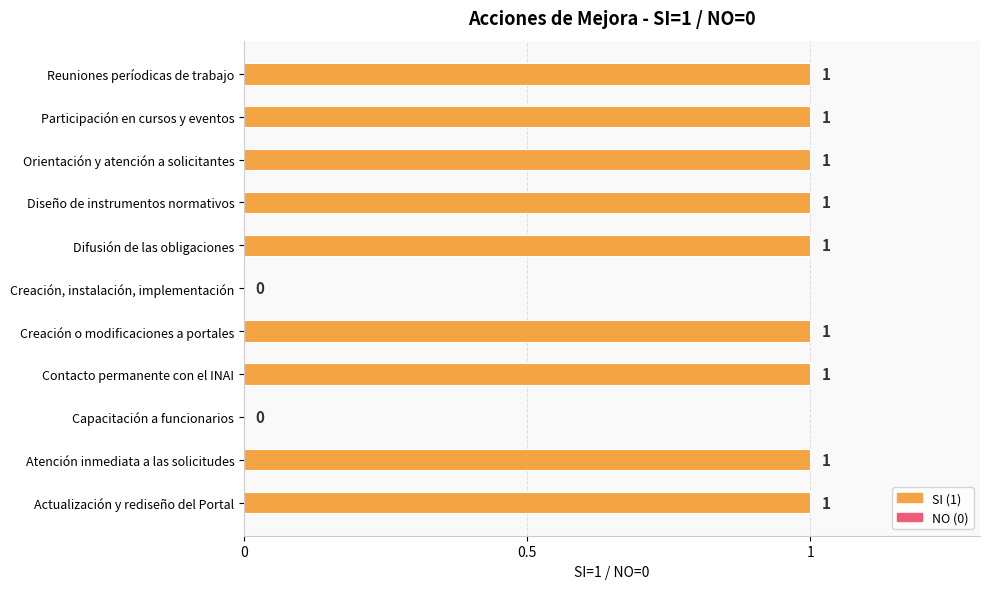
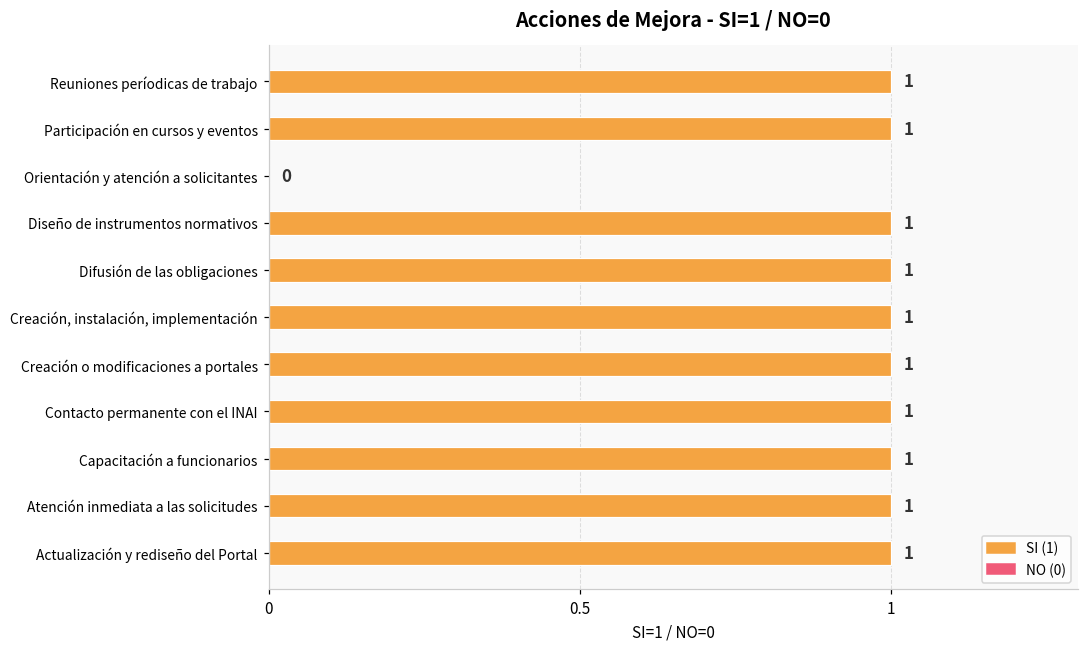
  {
    "Reuniones períodicas de trabajo": 1,
    "Participación en cursos y eventos": 1,
-   "Orientación y atención a solicitantes": 1,
+   "Orientación y atención a solicitantes": 0,
    "Diseño de instrumentos normativos": 1,
    "Difusión de las obligaciones": 1,
-   "Creación, instalación, implementación": 0,
+   "Creación, instalación, implementación": 1,
    "Creación o modificaciones a portales": 1,
    "Contacto permanente con el INAI": 1,
-   "Capacitación a funcionarios": 0,
+   "Capacitación a funcionarios": 1,
    "Atención inmediata a las solicitudes": 1,
    "Actualización y rediseño del Portal": 1
  }
